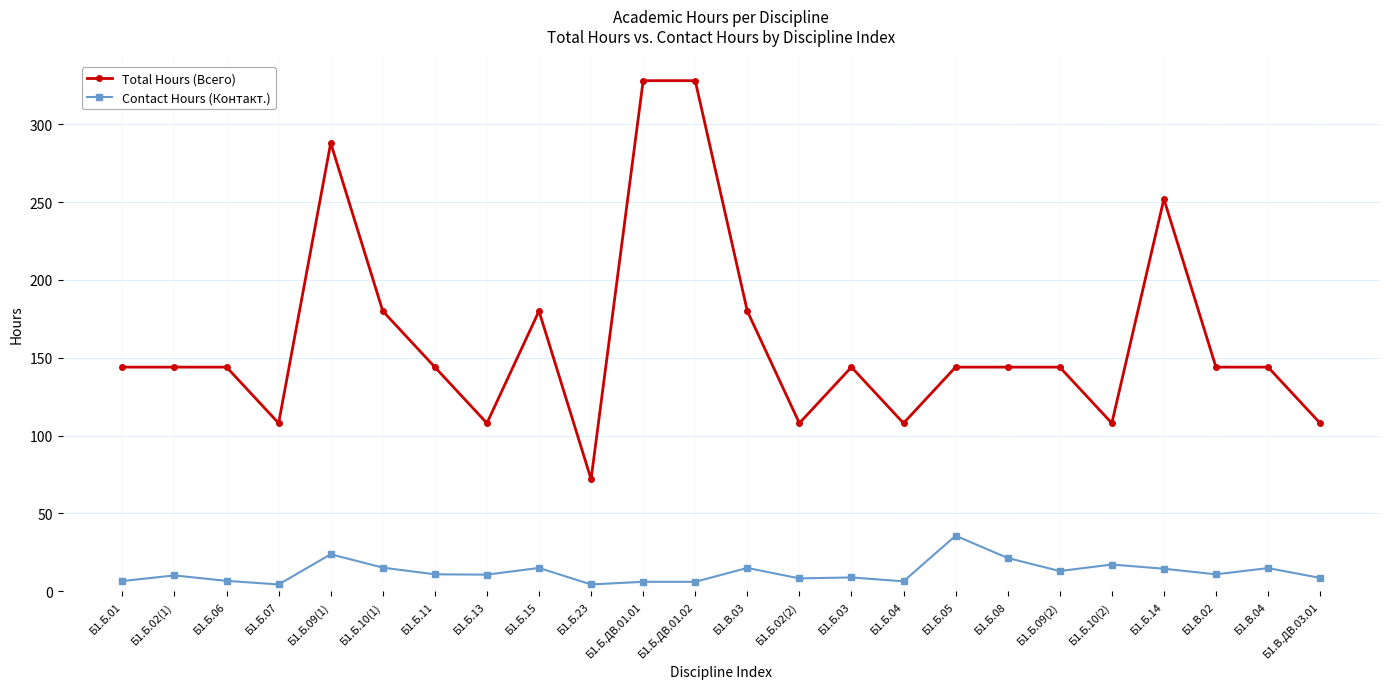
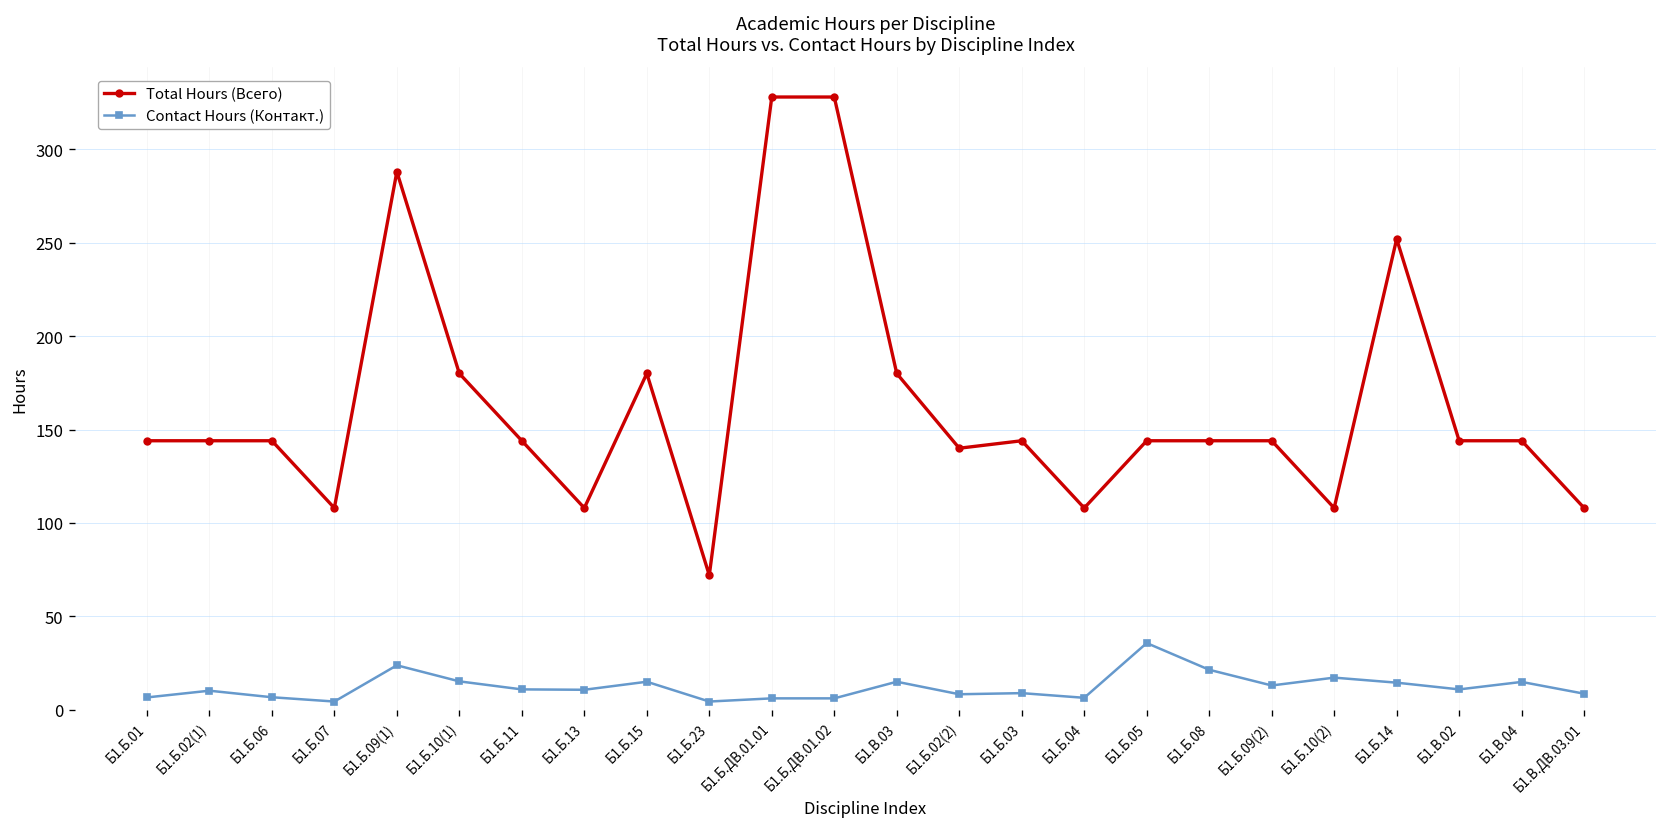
  {
    "Total Hours (Всего)": {
      "Б1.Б.01": 144,
      "Б1.Б.02(1)": 144,
      "Б1.Б.06": 144,
      "Б1.Б.07": 108,
      "Б1.Б.09(1)": 288,
      "Б1.Б.10(1)": 180,
      "Б1.Б.11": 144,
      "Б1.Б.13": 108,
      "Б1.Б.15": 180,
      "Б1.Б.23": 72,
      "Б1.Б.ДВ.01.01": 328,
      "Б1.Б.ДВ.01.02": 328,
      "Б1.В.03": 180,
-     "Б1.Б.02(2)": 108,
+     "Б1.Б.02(2)": 140,
      "Б1.Б.03": 144,
      "Б1.Б.04": 108,
      "Б1.Б.05": 144,
      "Б1.Б.08": 144,
      "Б1.Б.09(2)": 144,
      "Б1.Б.10(2)": 108,
      "Б1.Б.14": 252,
      "Б1.В.02": 144,
      "Б1.В.04": 144,
      "Б1.В.ДВ.03.01": 108
    },
    "Contact Hours (Контакт.)": {
      "Б1.Б.01": 7,
      "Б1.Б.02(1)": 10,
      "Б1.Б.06": 7,
      "Б1.Б.07": 4,
      "Б1.Б.09(1)": 24,
      "Б1.Б.10(1)": 15,
      "Б1.Б.11": 11,
      "Б1.Б.13": 11,
      "Б1.Б.15": 15,
      "Б1.Б.23": 4,
      "Б1.Б.ДВ.01.01": 6,
      "Б1.Б.ДВ.01.02": 6,
      "Б1.В.03": 15,
      "Б1.Б.02(2)": 8,
      "Б1.Б.03": 9,
      "Б1.Б.04": 6,
      "Б1.Б.05": 36,
      "Б1.Б.08": 21,
      "Б1.Б.09(2)": 13,
      "Б1.Б.10(2)": 17,
      "Б1.Б.14": 15,
      "Б1.В.02": 11,
      "Б1.В.04": 15,
      "Б1.В.ДВ.03.01": 9
    }
  }
